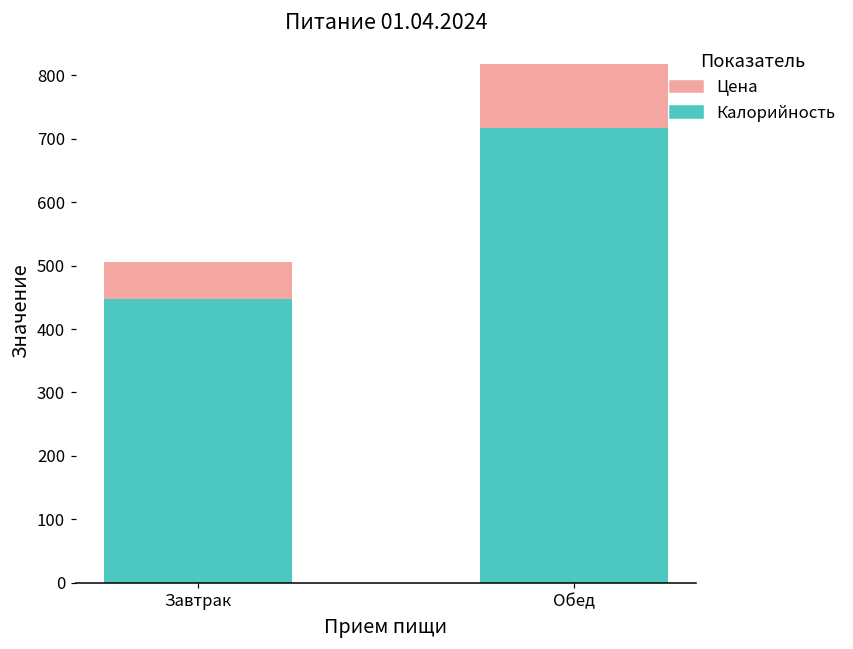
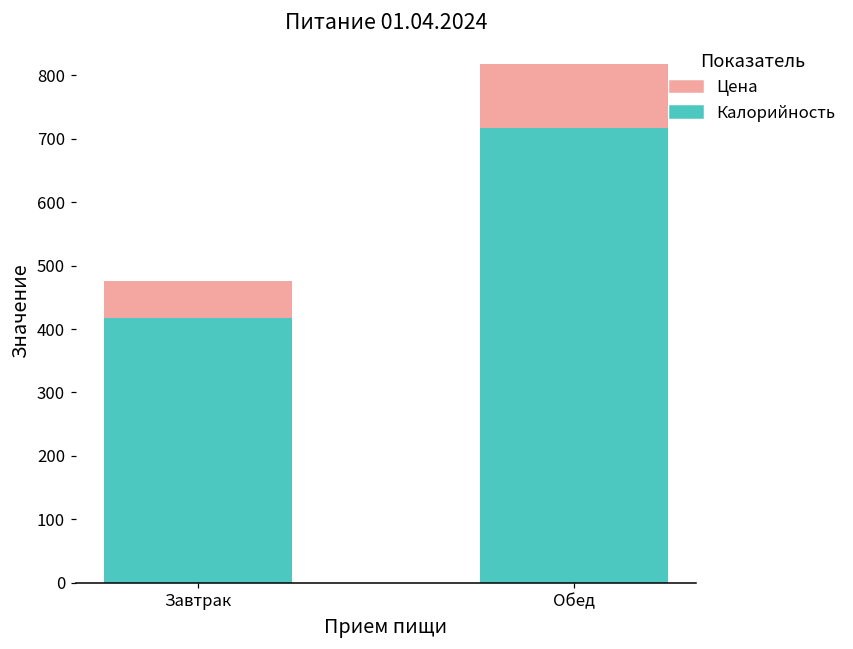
  {
    "Калорийность": {
-     "Завтрак": 450,
+     "Завтрак": 420,
      "Обед": 720
    },
    "Цена": {
      "Завтрак": 60,
      "Обед": 100
    }
  }
